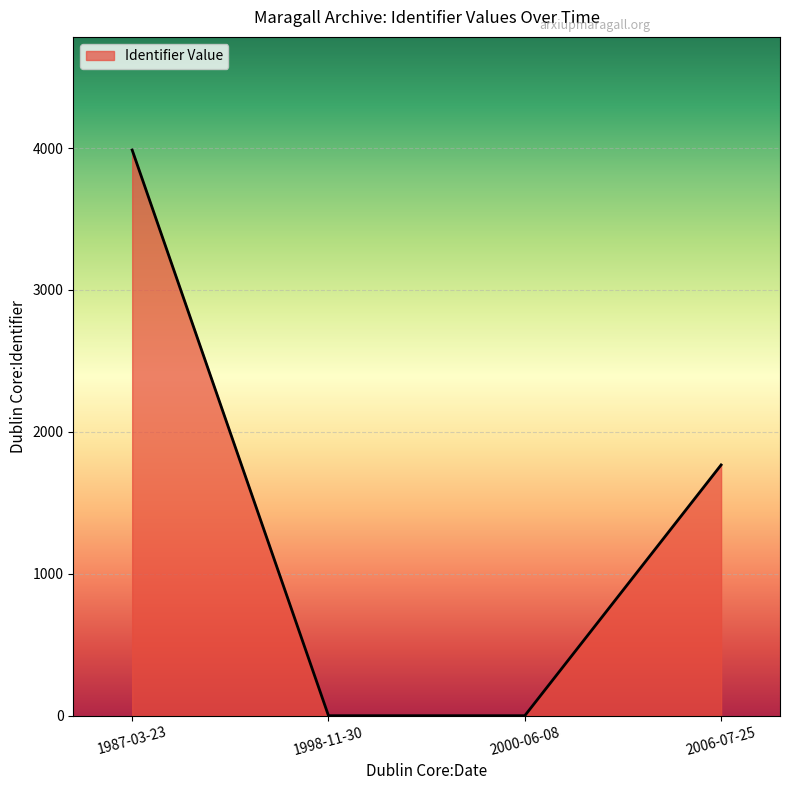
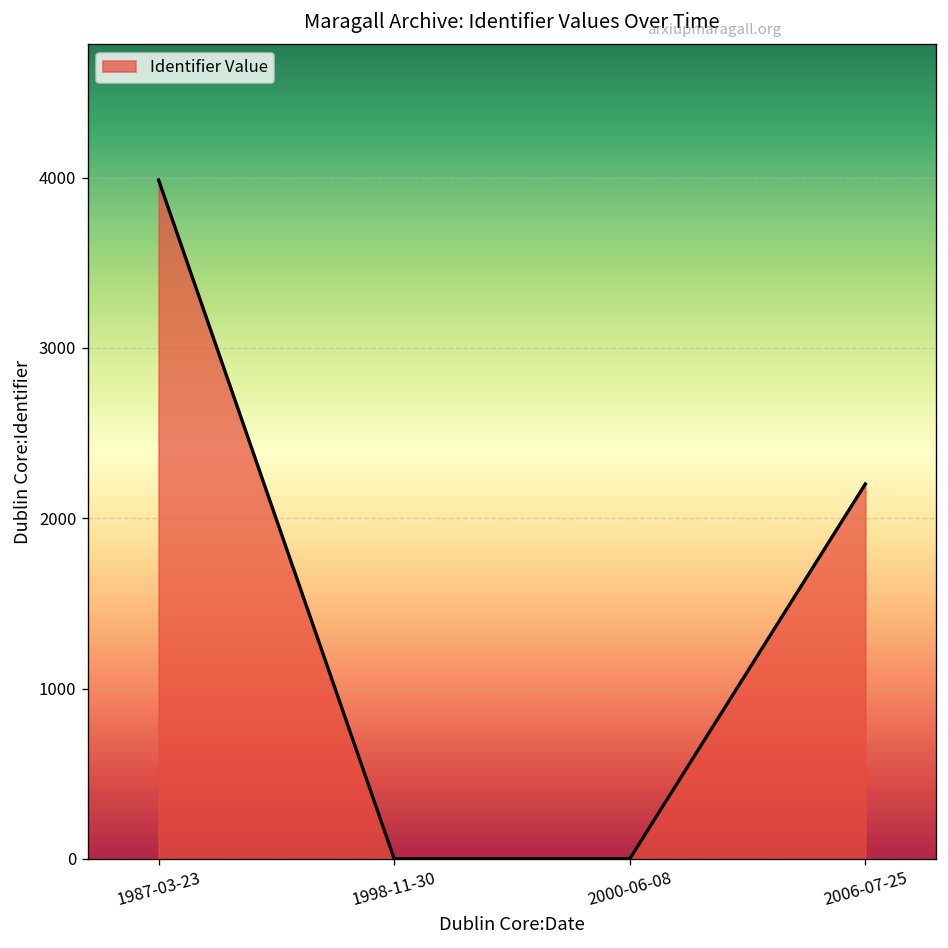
  {
    "1987-03-23": 3990,
    "1998-11-30": 0,
    "2000-06-08": 0,
-   "2006-07-25": 1770
+   "2006-07-25": 2200
  }
